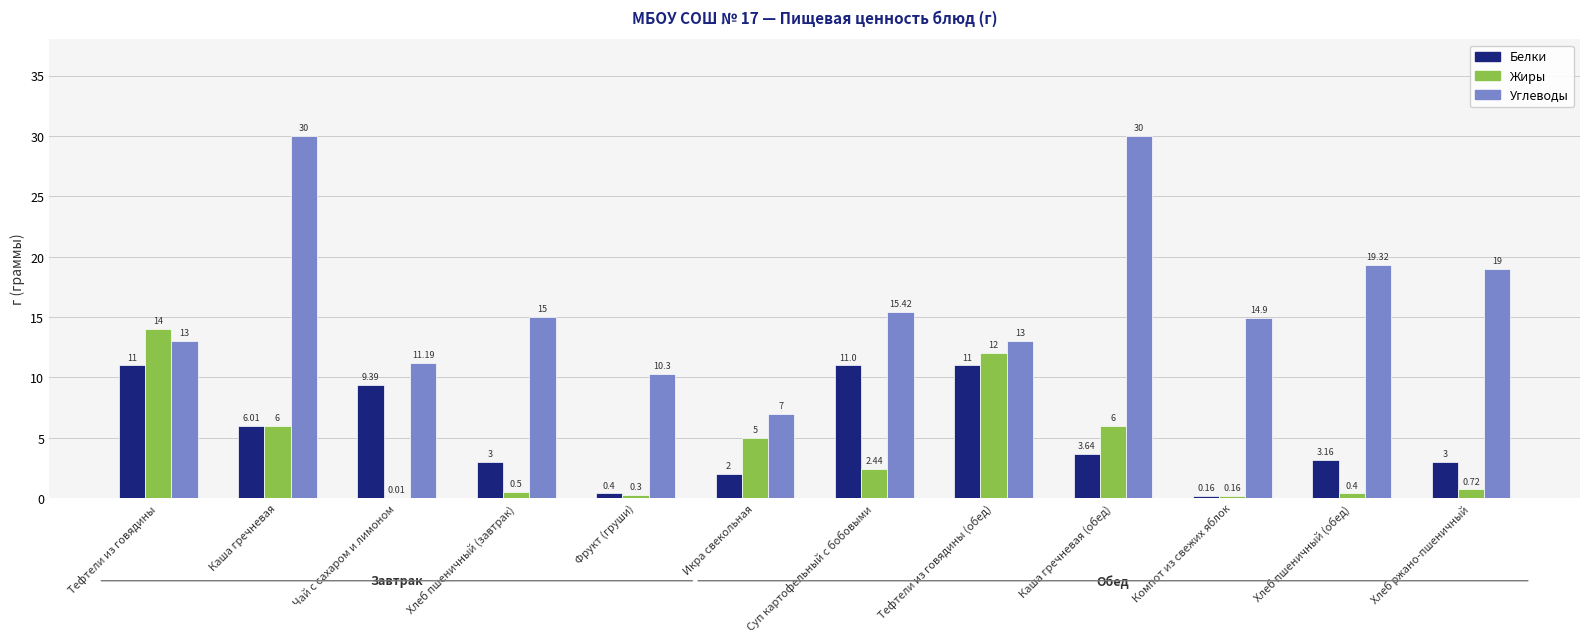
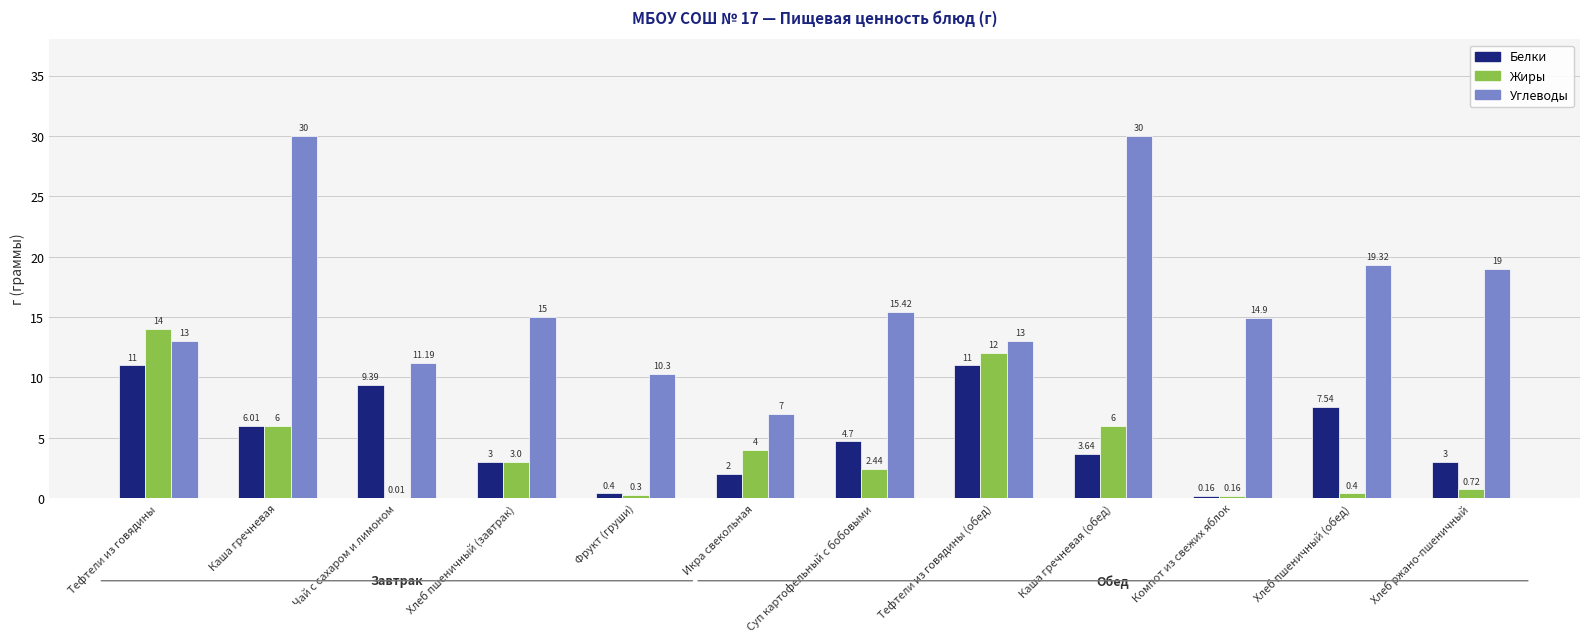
  {
    "Белки": {
      "Тефтели из говядины": 11,
      "Каша гречневая": 6.01,
      "Чай с сахаром и лимоном": 9.39,
      "Хлеб пшеничный (завтрак)": 3,
      "Фрукт (груши)": 0.4,
      "Икра свекольная": 2,
-     "Суп картофельный с бобовыми": 11.0,
+     "Суп картофельный с бобовыми": 4.7,
      "Тефтели из говядины (обед)": 11,
      "Каша гречневая (обед)": 3.64,
      "Компот из свежих яблок": 0.16,
-     "Хлеб пшеничный (обед)": 3.16,
+     "Хлеб пшеничный (обед)": 7.54,
      "Хлеб ржано-пшеничный": 3
    },
    "Жиры": {
      "Тефтели из говядины": 14,
      "Каша гречневая": 6,
      "Чай с сахаром и лимоном": 0.01,
-     "Хлеб пшеничный (завтрак)": 0.5,
+     "Хлеб пшеничный (завтрак)": 3.0,
      "Фрукт (груши)": 0.3,
-     "Икра свекольная": 5,
+     "Икра свекольная": 4,
      "Суп картофельный с бобовыми": 2.44,
      "Тефтели из говядины (обед)": 12,
      "Каша гречневая (обед)": 6,
      "Компот из свежих яблок": 0.16,
      "Хлеб пшеничный (обед)": 0.4,
      "Хлеб ржано-пшеничный": 0.72
    },
    "Углеводы": {
      "Тефтели из говядины": 13,
      "Каша гречневая": 30,
      "Чай с сахаром и лимоном": 11.19,
      "Хлеб пшеничный (завтрак)": 15,
      "Фрукт (груши)": 10.3,
      "Икра свекольная": 7,
      "Суп картофельный с бобовыми": 15.42,
      "Тефтели из говядины (обед)": 13,
      "Каша гречневая (обед)": 30,
      "Компот из свежих яблок": 14.9,
      "Хлеб пшеничный (обед)": 19.32,
      "Хлеб ржано-пшеничный": 19
    }
  }
